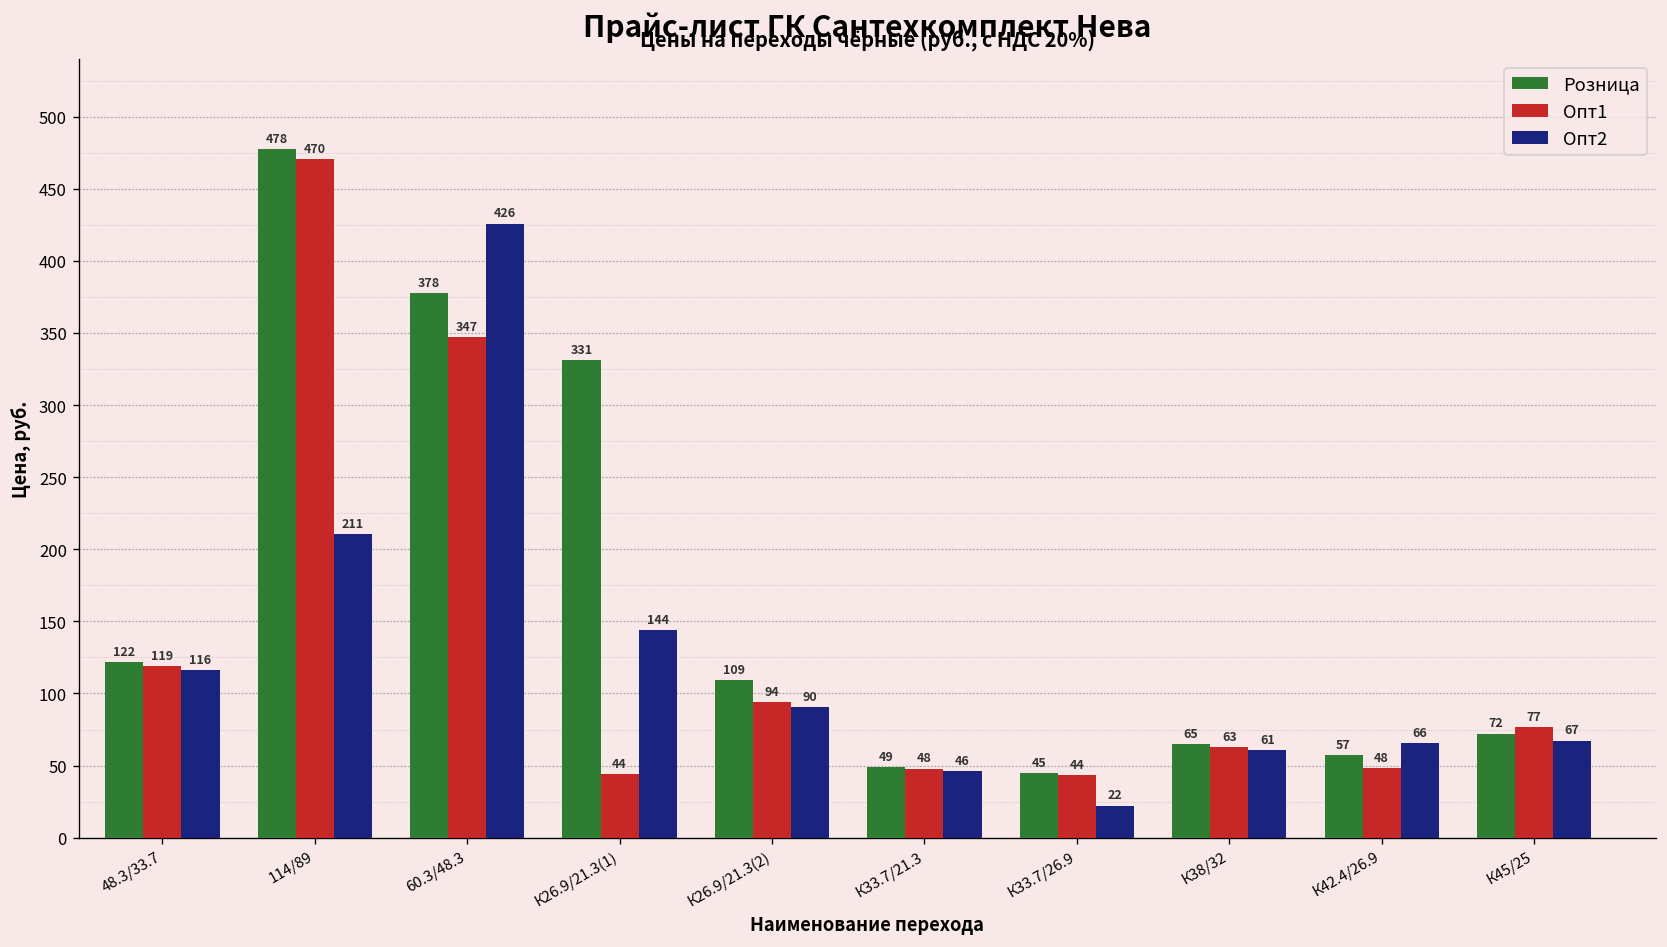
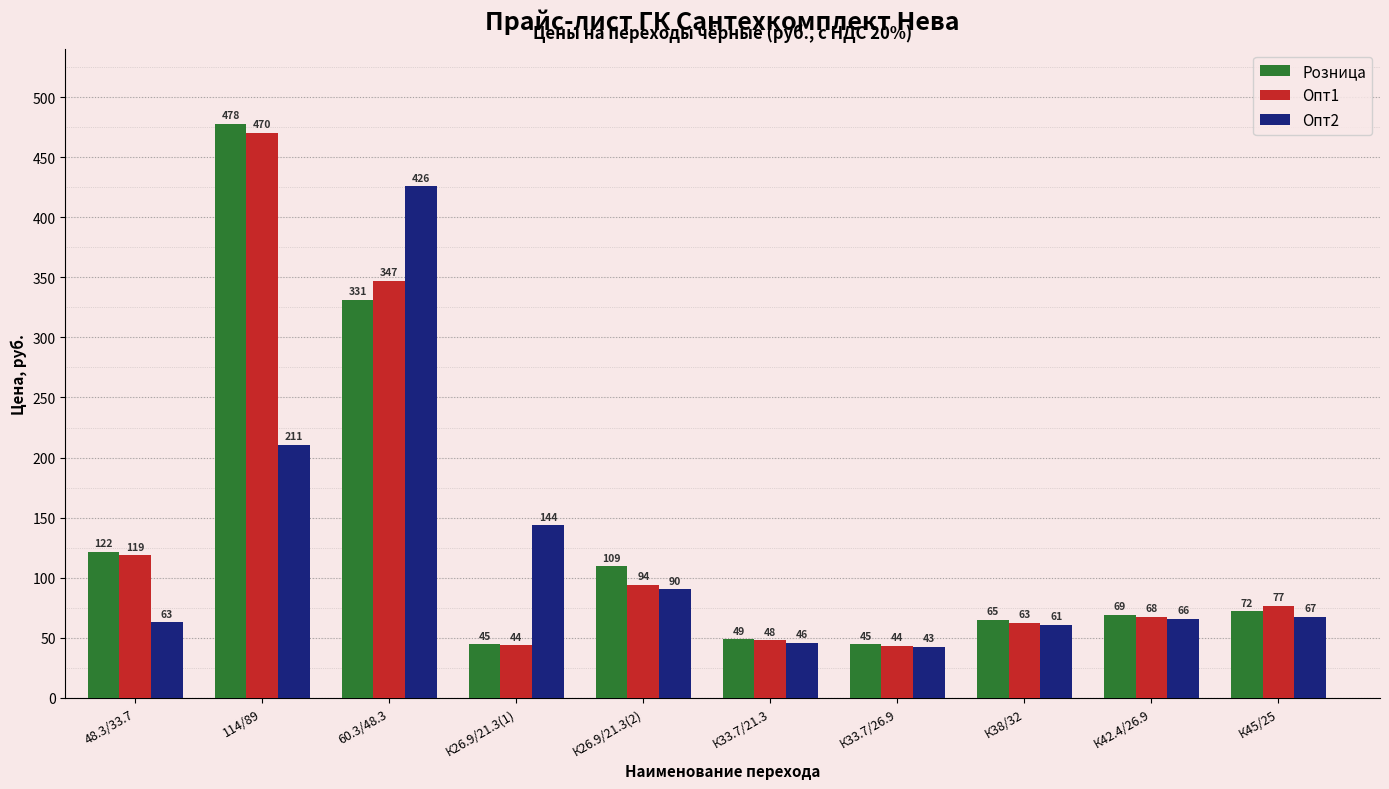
  {
    "Розница": {
      "48.3/33.7": 122,
      "114/89": 478,
-     "60.3/48.3": 378,
-     "К26.9/21.3(1)": 331,
+     "60.3/48.3": 331,
+     "К26.9/21.3(1)": 45,
      "К26.9/21.3(2)": 109,
      "К33.7/21.3": 49,
      "К33.7/26.9": 45,
      "К38/32": 65,
-     "К42.4/26.9": 57,
+     "К42.4/26.9": 69,
      "К45/25": 72
    },
    "Опт1": {
      "48.3/33.7": 119,
      "114/89": 470,
      "60.3/48.3": 347,
      "К26.9/21.3(1)": 44,
      "К26.9/21.3(2)": 94,
      "К33.7/21.3": 48,
      "К33.7/26.9": 44,
      "К38/32": 63,
-     "К42.4/26.9": 48,
+     "К42.4/26.9": 68,
      "К45/25": 77
    },
    "Опт2": {
-     "48.3/33.7": 116,
+     "48.3/33.7": 63,
      "114/89": 211,
      "60.3/48.3": 426,
      "К26.9/21.3(1)": 144,
      "К26.9/21.3(2)": 90,
      "К33.7/21.3": 46,
-     "К33.7/26.9": 22,
+     "К33.7/26.9": 43,
      "К38/32": 61,
      "К42.4/26.9": 66,
      "К45/25": 67
    }
  }
